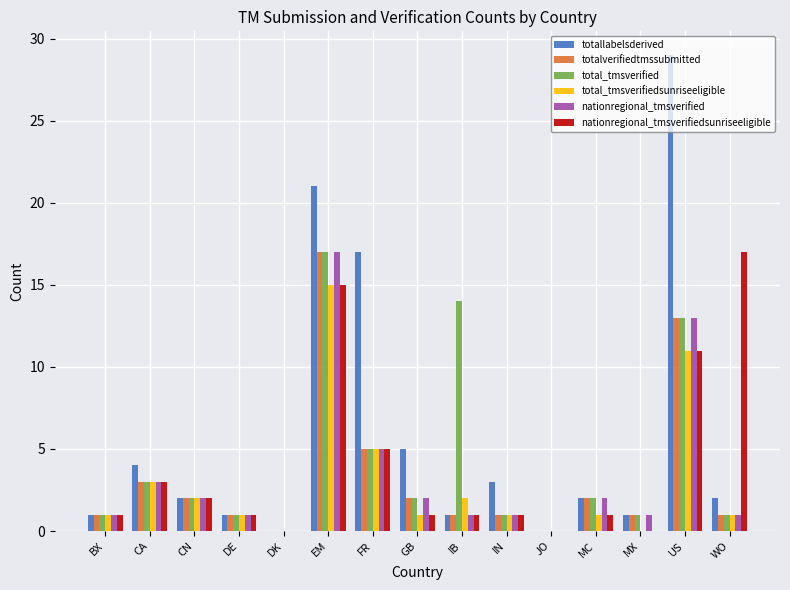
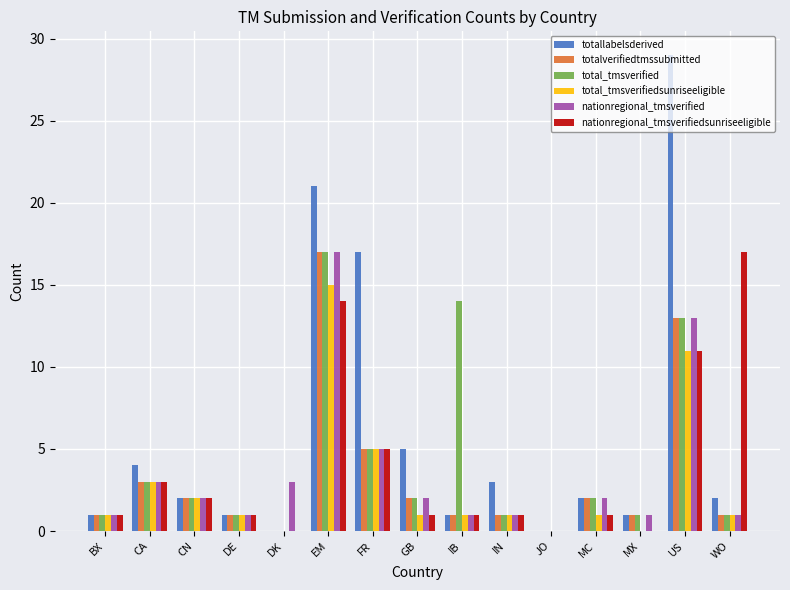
  {
    "totallabelsderived": {
      "BX": 1,
      "CA": 4,
      "CN": 2,
      "DE": 1,
      "DK": 0,
      "EM": 21,
      "FR": 17,
      "GB": 5,
      "IB": 1,
      "IN": 3,
      "JO": 0,
      "MC": 2,
      "MX": 1,
      "WO": 2
    },
    "totalverifiedtmssubmitted": {
      "BX": 1,
      "CA": 3,
      "CN": 2,
      "DE": 1,
      "DK": 0,
      "EM": 17,
      "FR": 5,
      "GB": 2,
      "IB": 1,
      "IN": 1,
      "JO": 0,
      "MC": 2,
      "MX": 1,
      "US": 13,
      "WO": 1
    },
    "total_tmsverified": {
      "BX": 1,
      "CA": 3,
      "CN": 2,
      "DE": 1,
      "DK": 0,
      "EM": 17,
      "FR": 5,
      "GB": 2,
      "IB": 14,
      "IN": 1,
      "JO": 0,
      "MC": 2,
      "MX": 1,
      "US": 13,
      "WO": 1
    },
    "total_tmsverifiedsunriseeligible": {
      "BX": 1,
      "CA": 3,
      "CN": 2,
      "DE": 1,
      "DK": 0,
      "EM": 15,
      "FR": 5,
      "GB": 1,
-     "IB": 2,
+     "IB": 1,
      "IN": 1,
      "JO": 0,
      "MC": 1,
      "MX": 0,
      "US": 11,
      "WO": 1
    },
    "nationregional_tmsverified": {
      "BX": 1,
      "CA": 3,
      "CN": 2,
      "DE": 1,
-     "DK": 0,
+     "DK": 3,
      "EM": 17,
      "FR": 5,
      "GB": 2,
      "IB": 1,
      "IN": 1,
      "JO": 0,
      "MC": 2,
      "MX": 1,
      "US": 13,
      "WO": 1
    },
    "nationregional_tmsverifiedsunriseeligible": {
      "BX": 1,
      "CA": 3,
      "CN": 2,
      "DE": 1,
      "DK": 0,
-     "EM": 15,
+     "EM": 14,
      "FR": 5,
      "GB": 1,
      "IB": 1,
      "IN": 1,
      "JO": 0,
      "MC": 1,
      "MX": 0,
      "US": 11,
      "WO": 17
    }
  }
